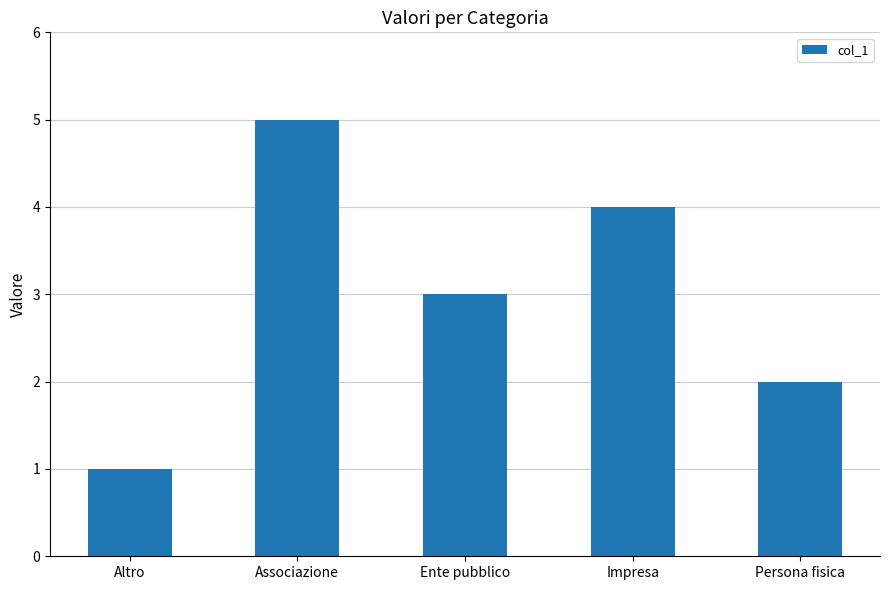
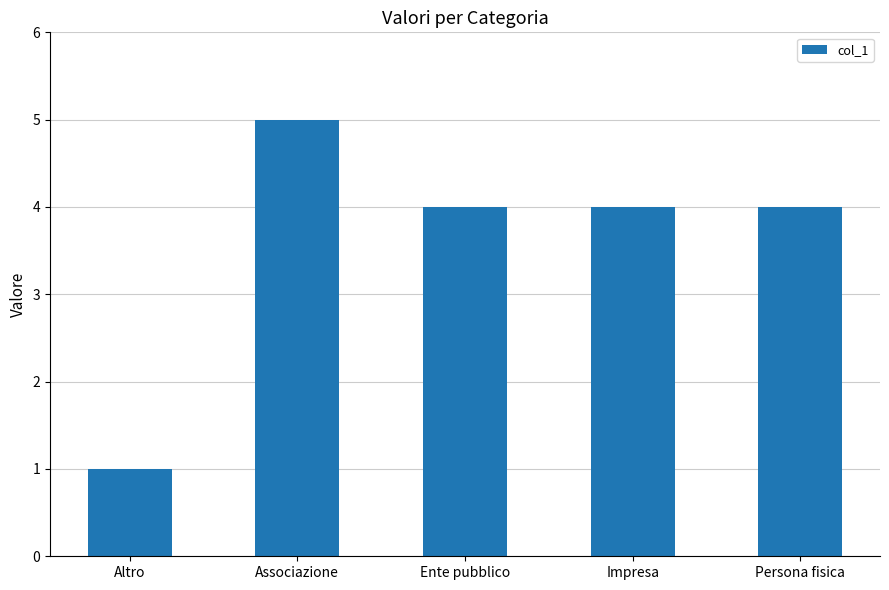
  {
    "Altro": 1,
    "Associazione": 5,
-   "Ente pubblico": 3,
+   "Ente pubblico": 4,
    "Impresa": 4,
-   "Persona fisica": 2
+   "Persona fisica": 4
  }
